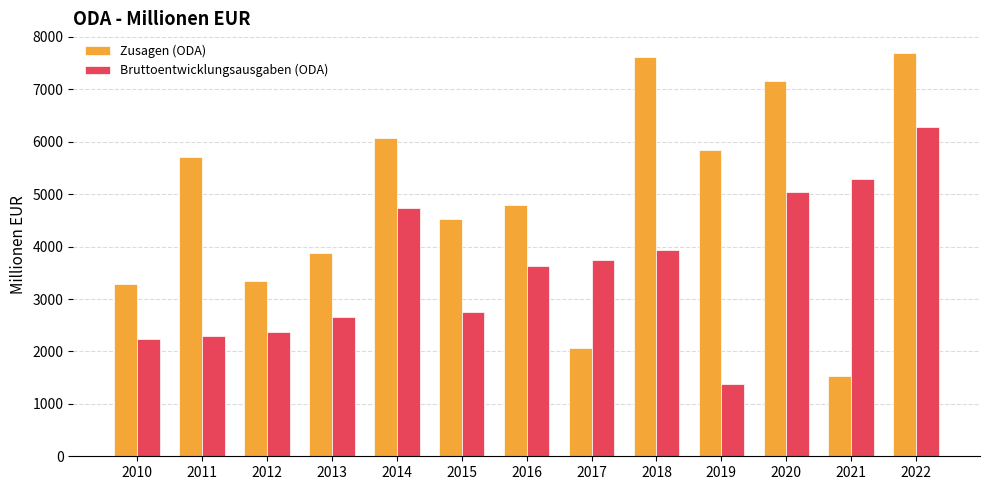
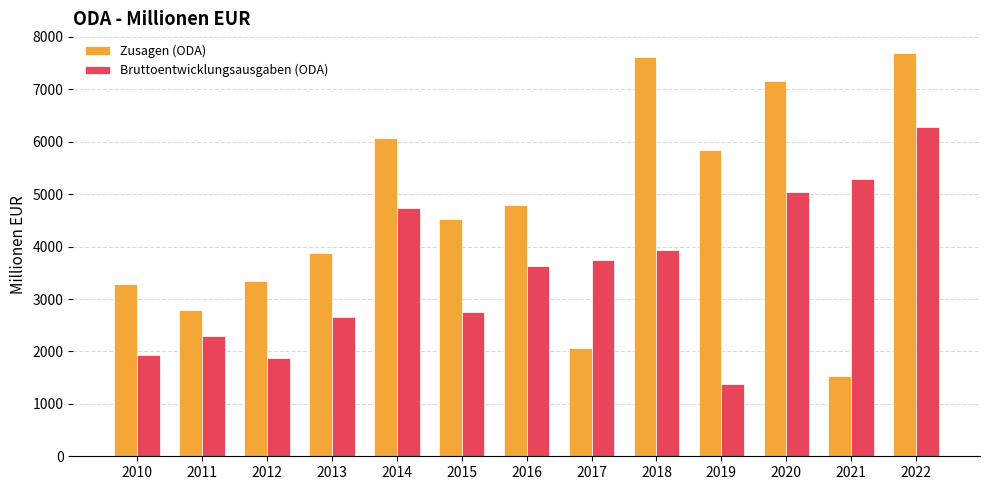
  {
    "Zusagen (ODA)": {
      "2010": 3300,
-     "2011": 5700,
+     "2011": 2800,
      "2012": 3300,
      "2013": 3900,
      "2014": 6100,
      "2015": 4500,
      "2016": 4800,
      "2017": 2100,
      "2018": 7600,
      "2019": 5800,
      "2020": 7200,
      "2021": 1500,
      "2022": 7700
    },
    "Bruttoentwicklungsausgaben (ODA)": {
-     "2010": 2200,
+     "2010": 1900,
      "2011": 2300,
-     "2012": 2400,
+     "2012": 1900,
      "2013": 2700,
      "2014": 4700,
      "2015": 2800,
      "2016": 3600,
      "2017": 3700,
      "2018": 3900,
      "2019": 1400,
      "2020": 5000,
      "2021": 5300,
      "2022": 6300
    }
  }
